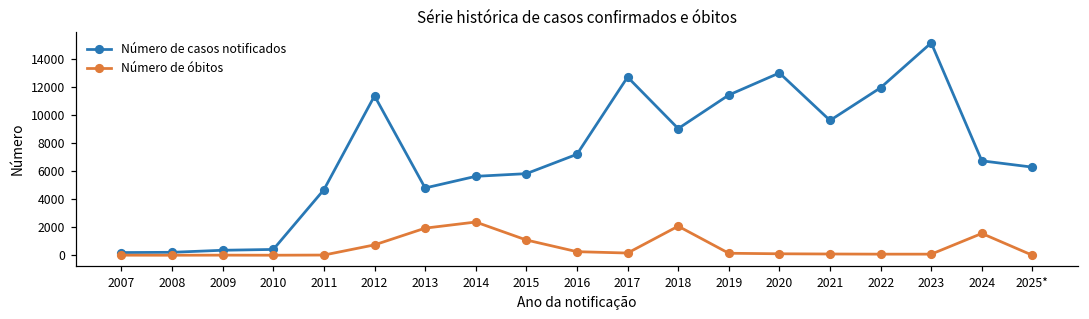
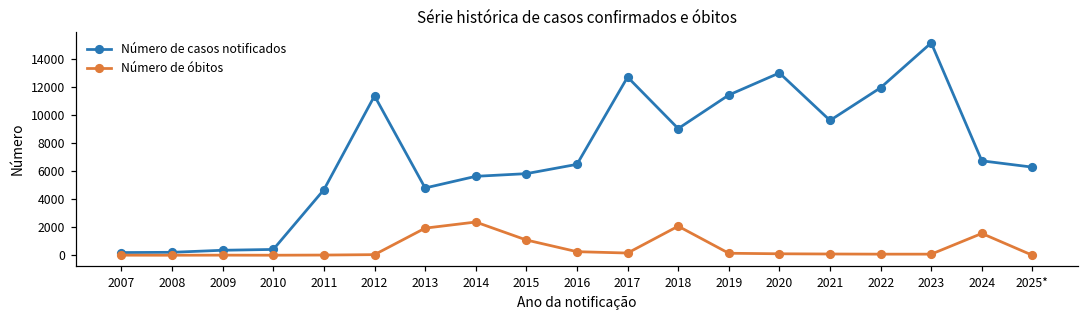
  {
    "Número de casos notificados": {
      "2008": 200,
      "2009": 400,
      "2010": 400,
      "2011": 4700,
      "2012": 11400,
      "2013": 4800,
      "2014": 5600,
      "2015": 5800,
-     "2016": 7200,
+     "2016": 6500,
      "2017": 12700,
      "2018": 9000,
      "2019": 11400,
      "2020": 13000,
      "2021": 9600,
      "2022": 11900,
      "2023": 15100,
      "2024": 6700,
      "2025*": 6300
    },
    "Número de óbitos": {
      "2008": 0,
      "2009": 0,
      "2010": 0,
      "2011": 0,
-     "2012": 700,
+     "2012": 100,
      "2013": 1900,
      "2014": 2400,
      "2015": 1100,
      "2016": 300,
      "2017": 200,
      "2018": 2100,
      "2019": 200,
      "2020": 100,
      "2021": 100,
      "2022": 100,
      "2023": 100,
      "2024": 1600,
      "2025*": 0
    }
  }
